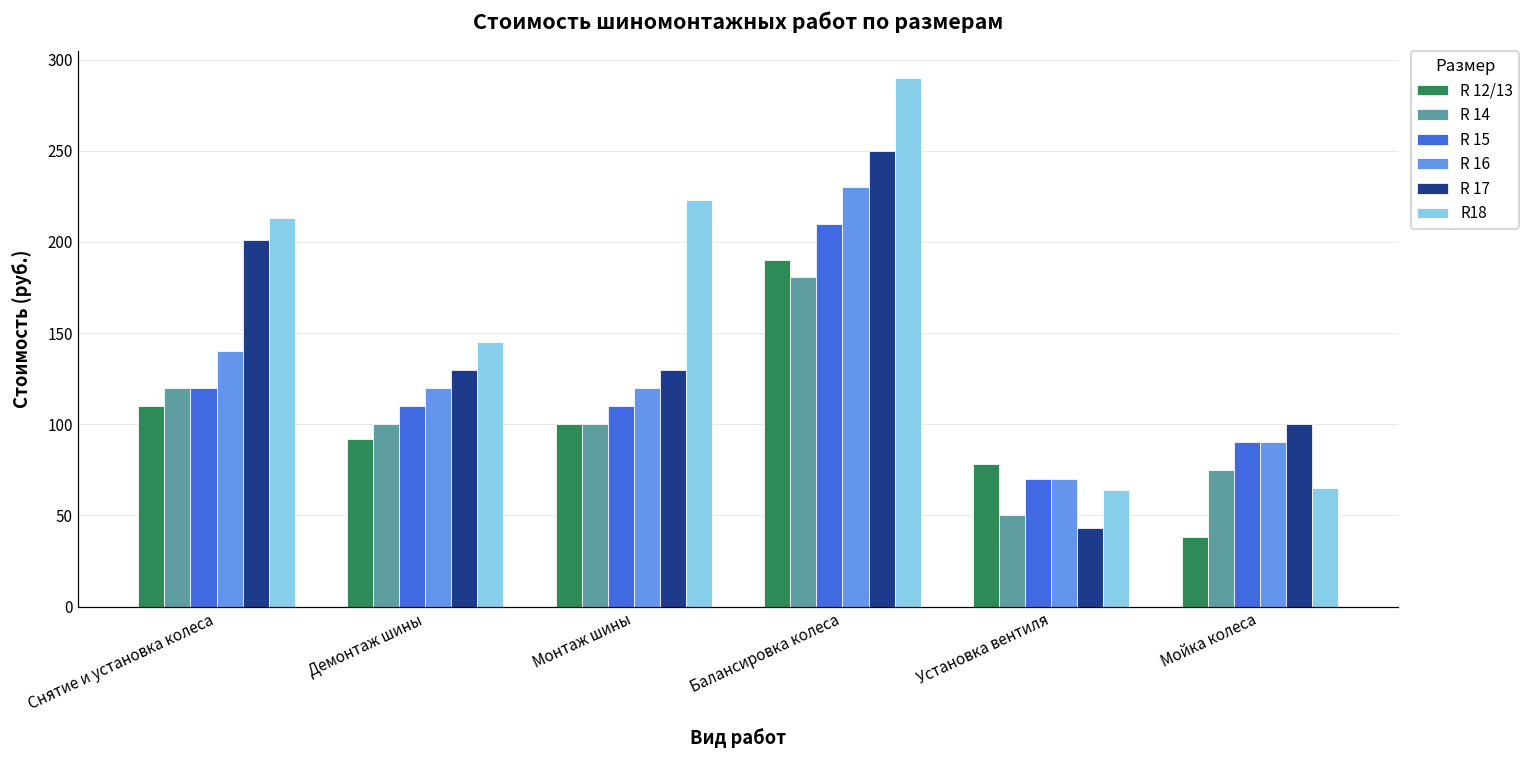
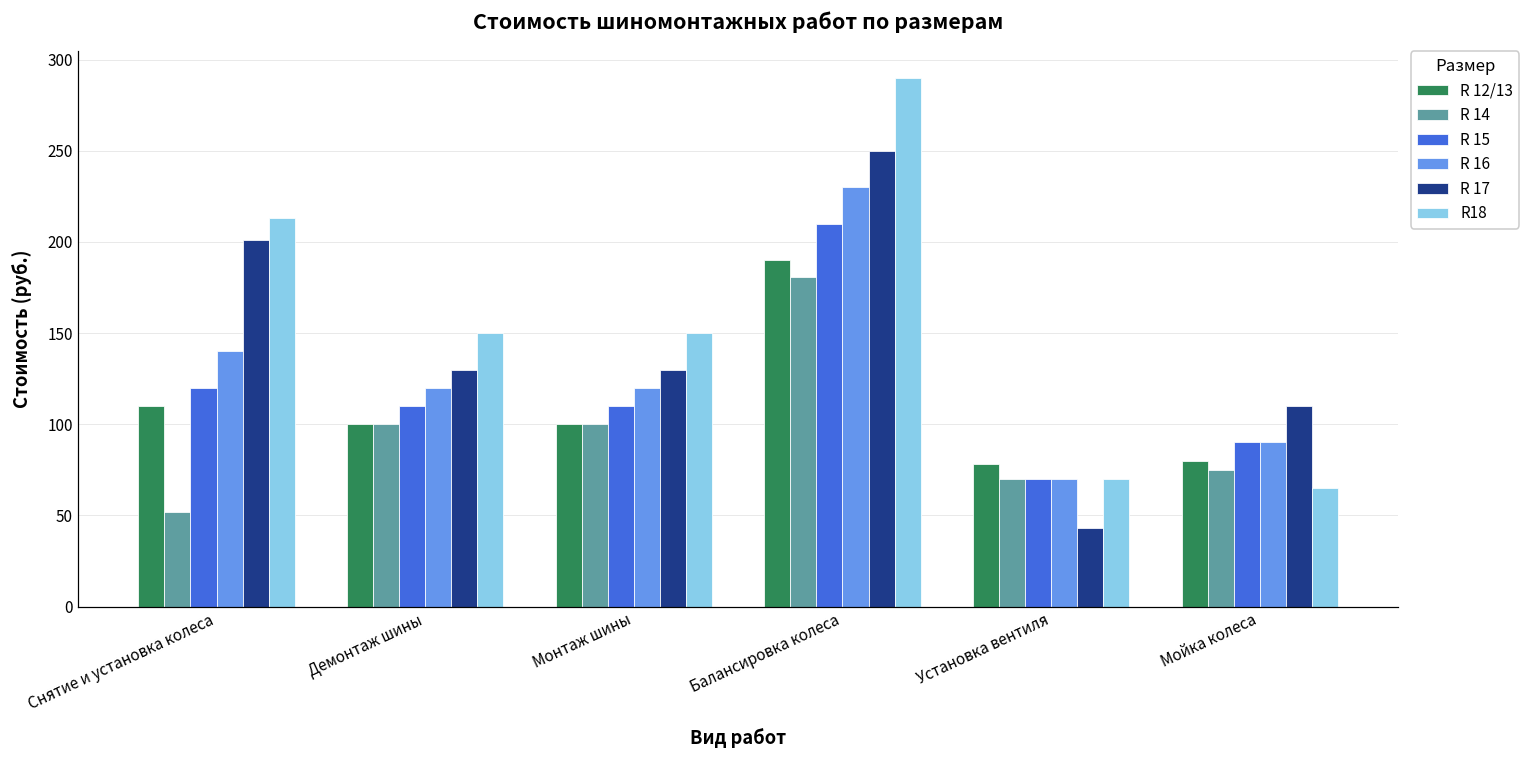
  {
    "R 12/13": {
      "Снятие и установка колеса": 110,
-     "Демонтаж шины": 92,
+     "Демонтаж шины": 100,
      "Монтаж шины": 100,
      "Балансировка колеса": 190,
      "Установка вентиля": 78,
-     "Мойка колеса": 38
+     "Мойка колеса": 80
    },
    "R 14": {
-     "Снятие и установка колеса": 120,
+     "Снятие и установка колеса": 52,
      "Демонтаж шины": 100,
      "Монтаж шины": 100,
      "Балансировка колеса": 181,
-     "Установка вентиля": 50,
+     "Установка вентиля": 70,
      "Мойка колеса": 75
    },
    "R 17": {
      "Снятие и установка колеса": 201,
      "Демонтаж шины": 130,
      "Монтаж шины": 130,
      "Балансировка колеса": 250,
      "Установка вентиля": 43,
-     "Мойка колеса": 100
+     "Мойка колеса": 110
    },
    "R18": {
      "Снятие и установка колеса": 213,
-     "Демонтаж шины": 145,
-     "Монтаж шины": 223,
+     "Демонтаж шины": 150,
+     "Монтаж шины": 150,
      "Балансировка колеса": 290,
-     "Установка вентиля": 64,
+     "Установка вентиля": 70,
      "Мойка колеса": 65
    }
  }
